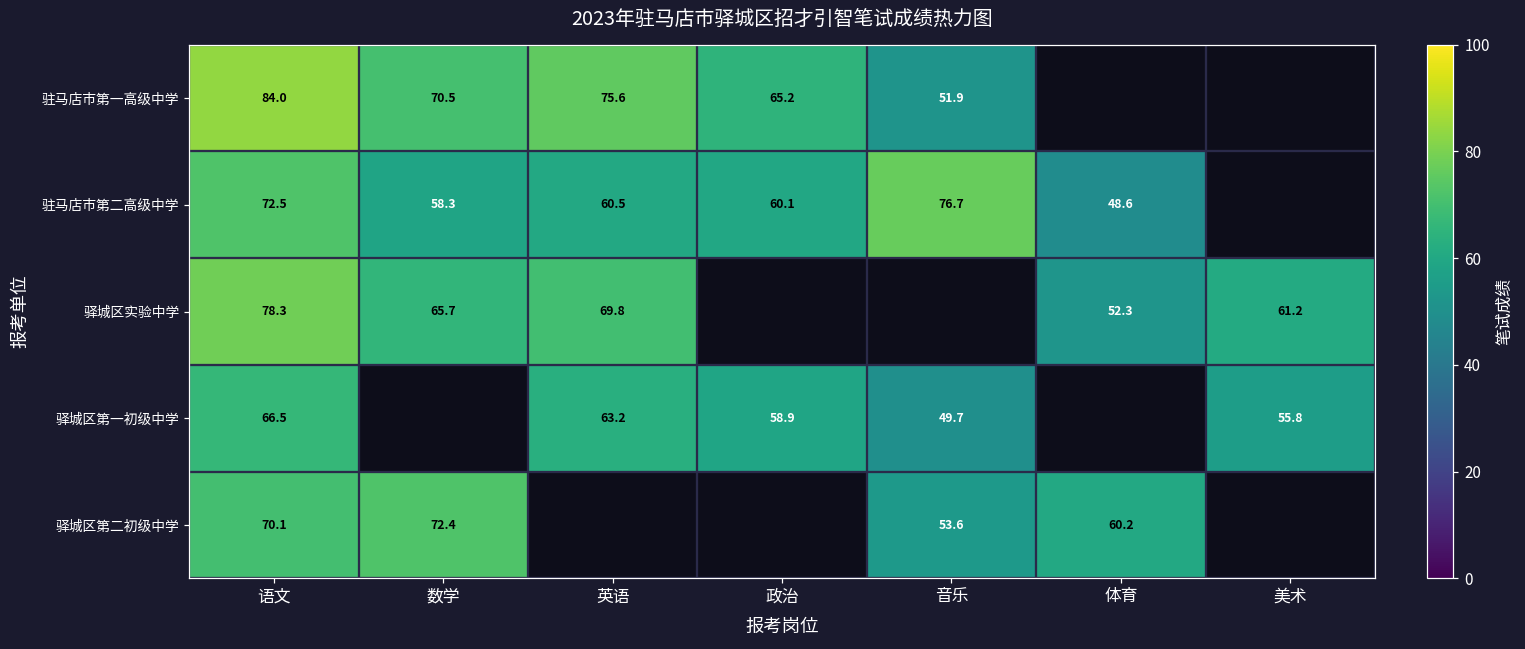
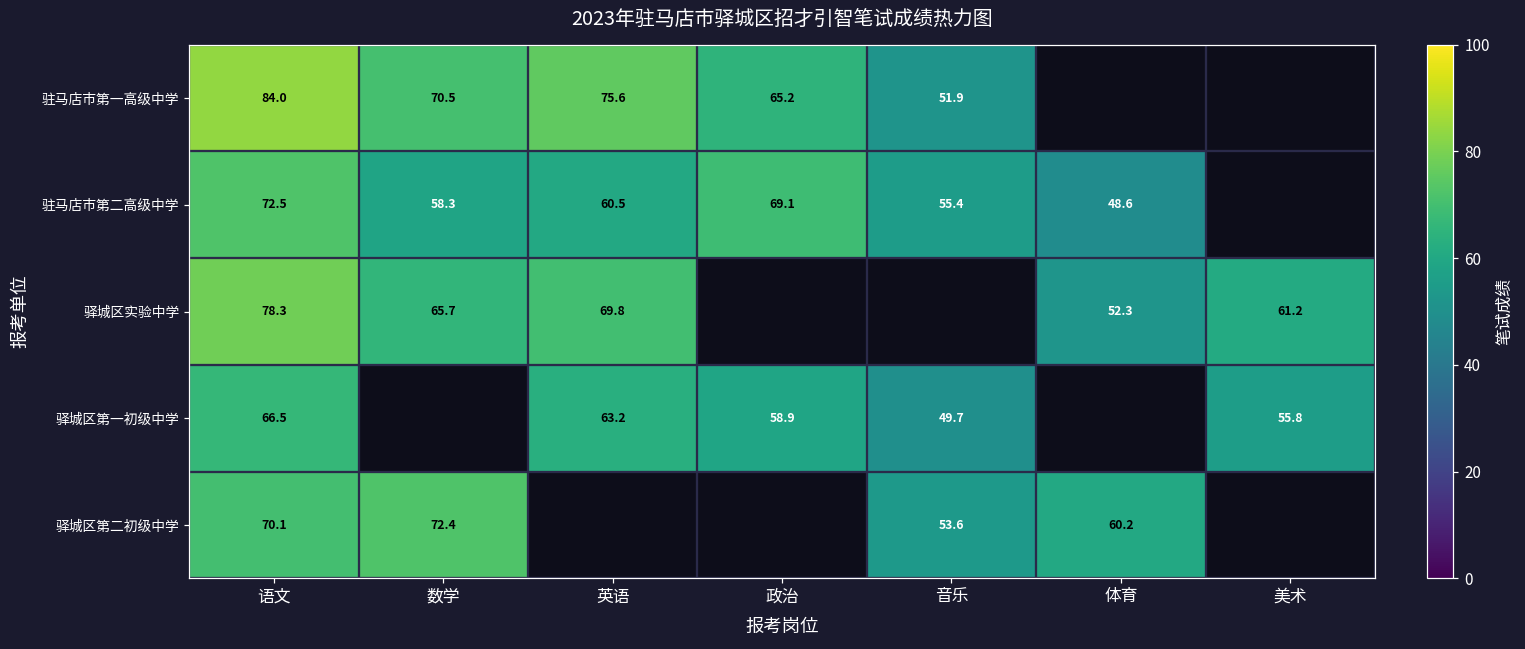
  {
    "驻马店市第一高级中学": {
      "语文": 84.0,
      "数学": 70.5,
      "英语": 75.6,
      "政治": 65.2,
      "音乐": 51.9
    },
    "驻马店市第二高级中学": {
      "语文": 72.5,
      "数学": 58.3,
      "英语": 60.5,
-     "政治": 60.1,
-     "音乐": 76.7,
+     "政治": 69.1,
+     "音乐": 55.4,
      "体育": 48.6
    },
    "驿城区实验中学": {
      "语文": 78.3,
      "数学": 65.7,
      "英语": 69.8,
      "体育": 52.3,
      "美术": 61.2
    },
    "驿城区第一初级中学": {
      "语文": 66.5,
      "英语": 63.2,
      "政治": 58.9,
      "音乐": 49.7,
      "美术": 55.8
    },
    "驿城区第二初级中学": {
      "语文": 70.1,
      "数学": 72.4,
      "音乐": 53.6,
      "体育": 60.2
    }
  }
